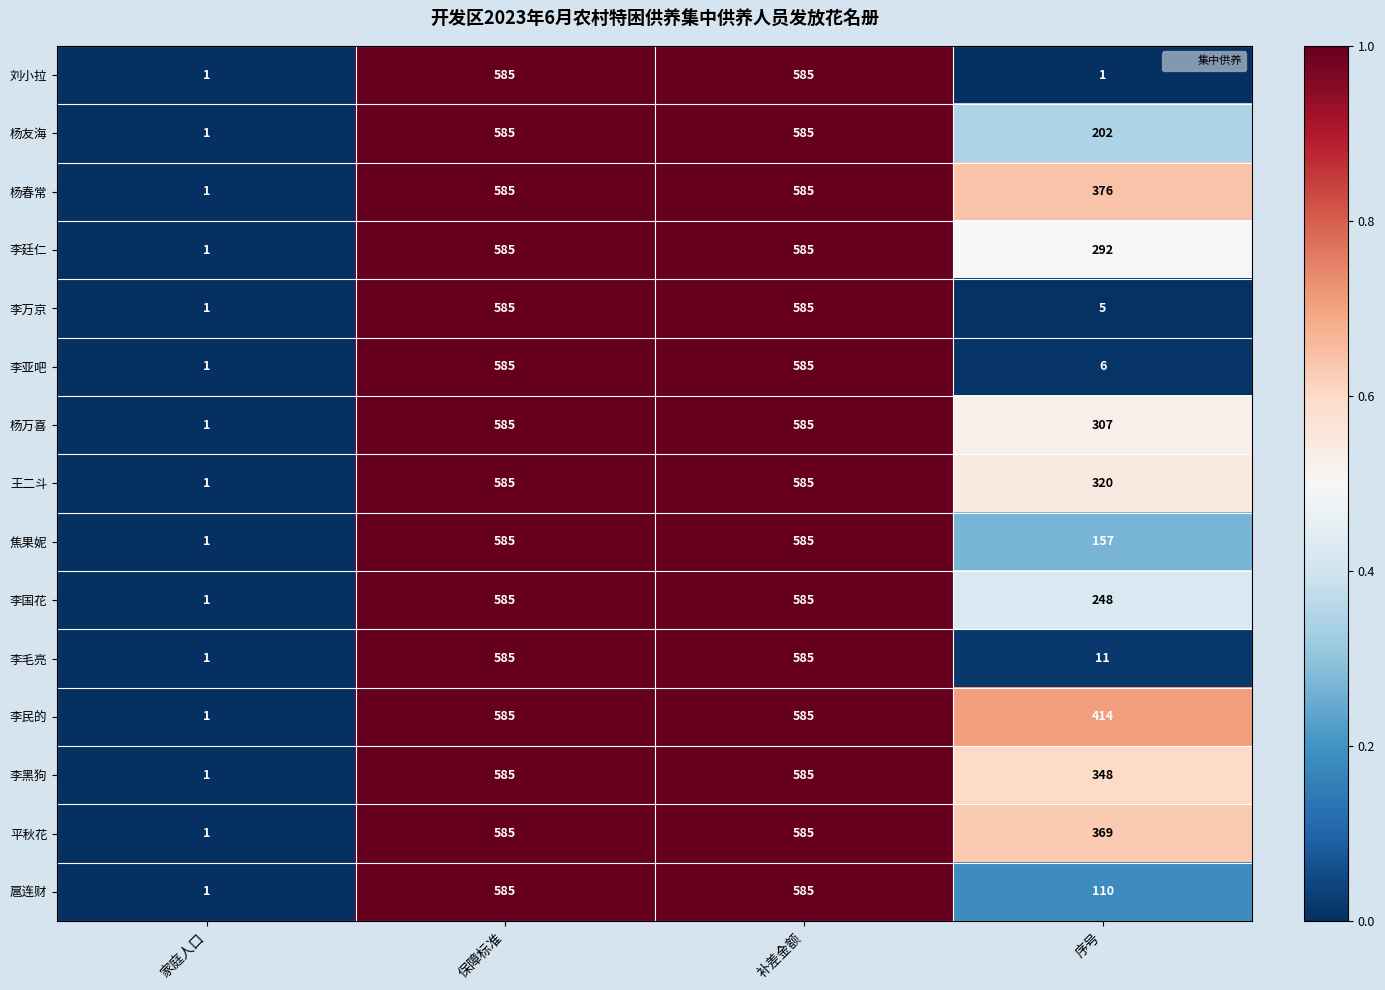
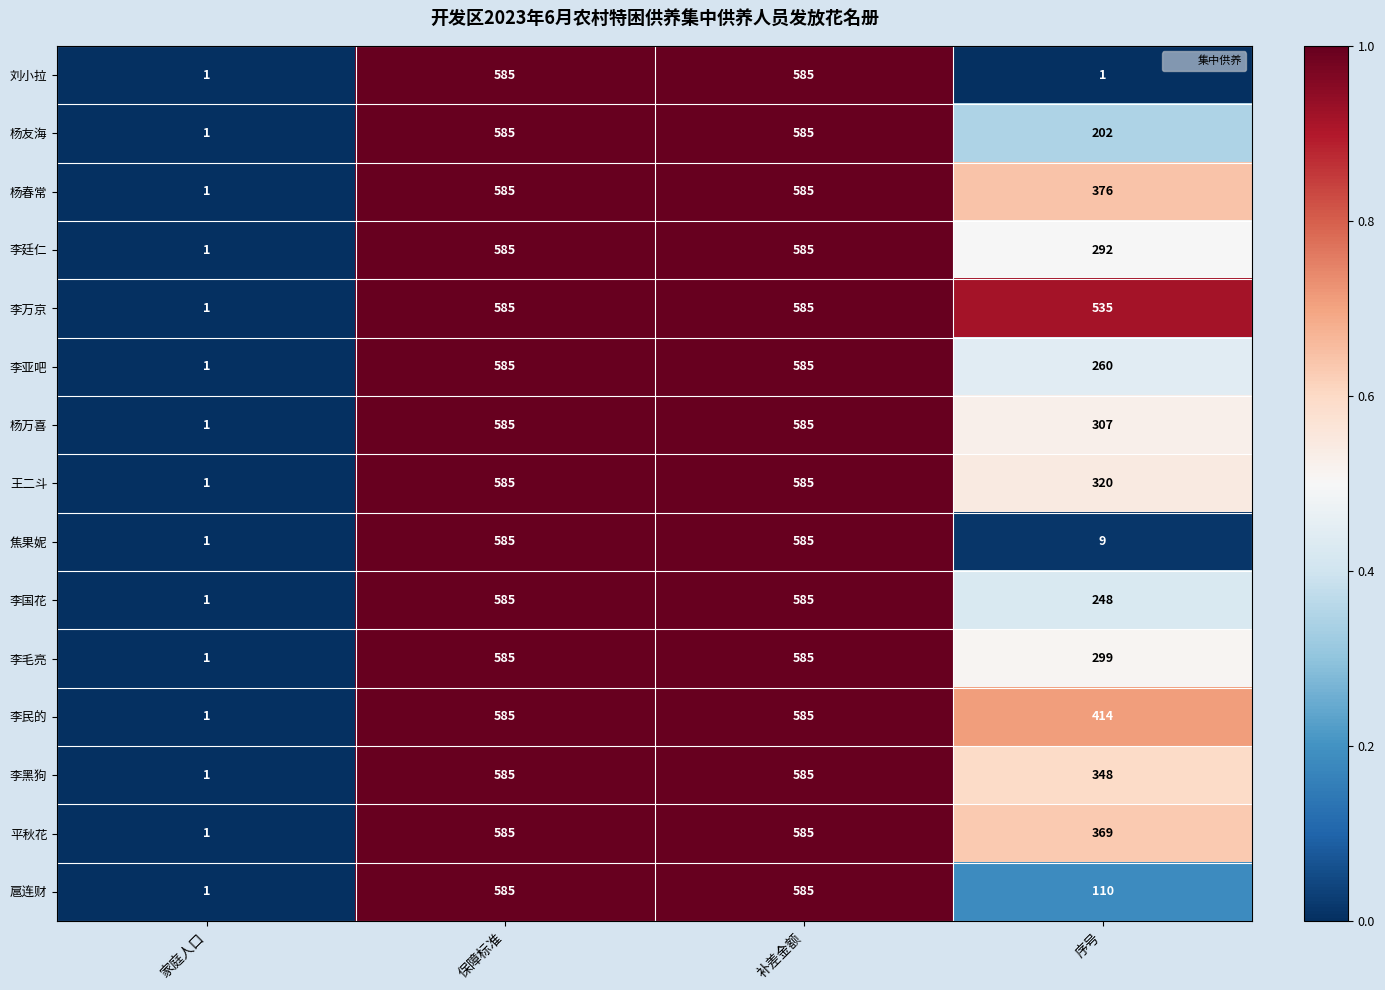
  {
    "刘小拉": {
      "家庭人口": 1,
      "保障标准": 585,
      "补差金额": 585,
      "序号": 1
    },
    "杨友海": {
      "家庭人口": 1,
      "保障标准": 585,
      "补差金额": 585,
      "序号": 202
    },
    "杨春常": {
      "家庭人口": 1,
      "保障标准": 585,
      "补差金额": 585,
      "序号": 376
    },
    "李廷仁": {
      "家庭人口": 1,
      "保障标准": 585,
      "补差金额": 585,
      "序号": 292
    },
    "李万京": {
      "家庭人口": 1,
      "保障标准": 585,
      "补差金额": 585,
-     "序号": 5
+     "序号": 535
    },
    "李亚吧": {
      "家庭人口": 1,
      "保障标准": 585,
      "补差金额": 585,
-     "序号": 6
+     "序号": 260
    },
    "杨万喜": {
      "家庭人口": 1,
      "保障标准": 585,
      "补差金额": 585,
      "序号": 307
    },
    "王二斗": {
      "家庭人口": 1,
      "保障标准": 585,
      "补差金额": 585,
      "序号": 320
    },
    "焦果妮": {
      "家庭人口": 1,
      "保障标准": 585,
      "补差金额": 585,
-     "序号": 157
+     "序号": 9
    },
    "李国花": {
      "家庭人口": 1,
      "保障标准": 585,
      "补差金额": 585,
      "序号": 248
    },
    "李毛亮": {
      "家庭人口": 1,
      "保障标准": 585,
      "补差金额": 585,
-     "序号": 11
+     "序号": 299
    },
    "李民的": {
      "家庭人口": 1,
      "保障标准": 585,
      "补差金额": 585,
      "序号": 414
    },
    "李黑狗": {
      "家庭人口": 1,
      "保障标准": 585,
      "补差金额": 585,
      "序号": 348
    },
    "平秋花": {
      "家庭人口": 1,
      "保障标准": 585,
      "补差金额": 585,
      "序号": 369
    },
    "扈连财": {
      "家庭人口": 1,
      "保障标准": 585,
      "补差金额": 585,
      "序号": 110
    }
  }
